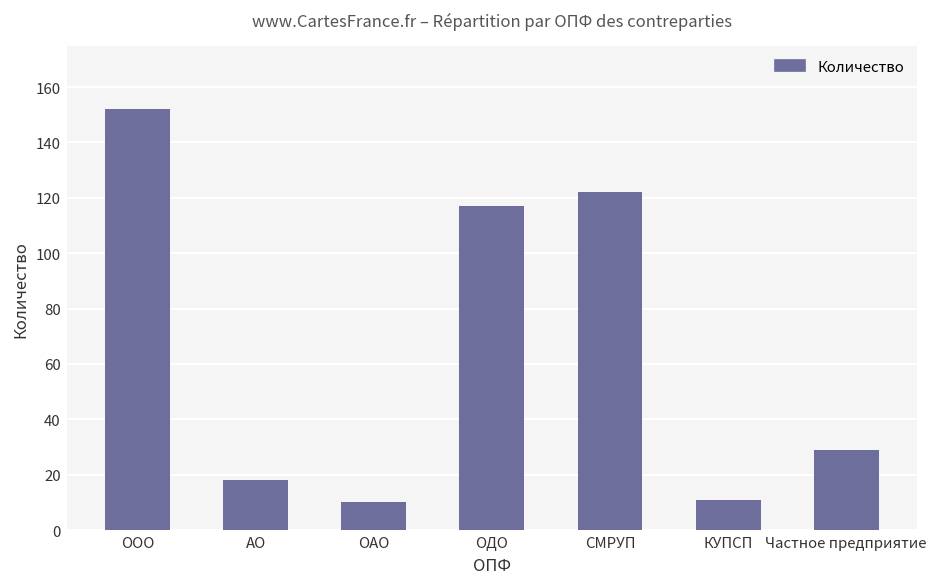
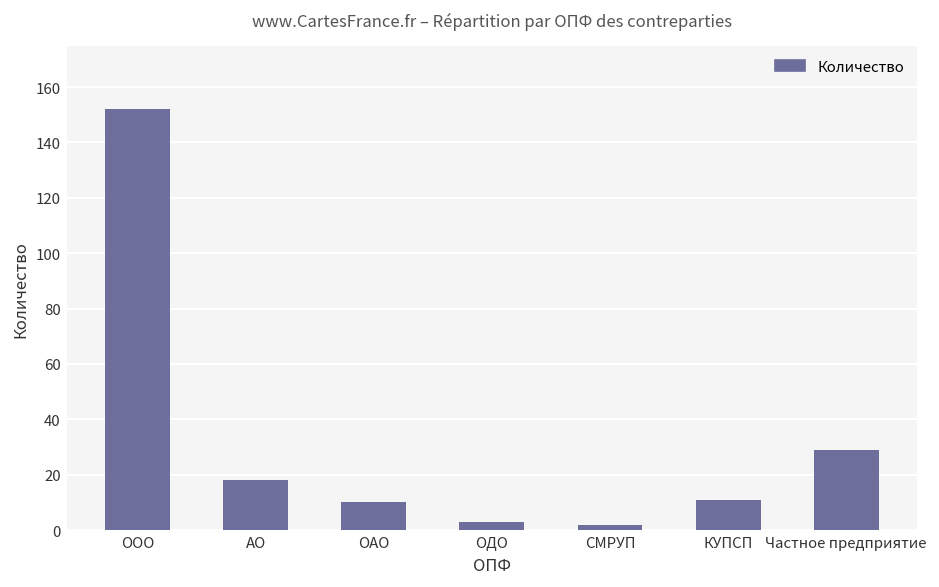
  {
    "ООО": 152,
    "АО": 18,
    "ОАО": 10,
-   "ОДО": 117,
-   "СМРУП": 122,
+   "ОДО": 3,
+   "СМРУП": 2,
    "КУПСП": 11,
    "Частное предприятие": 29
  }
